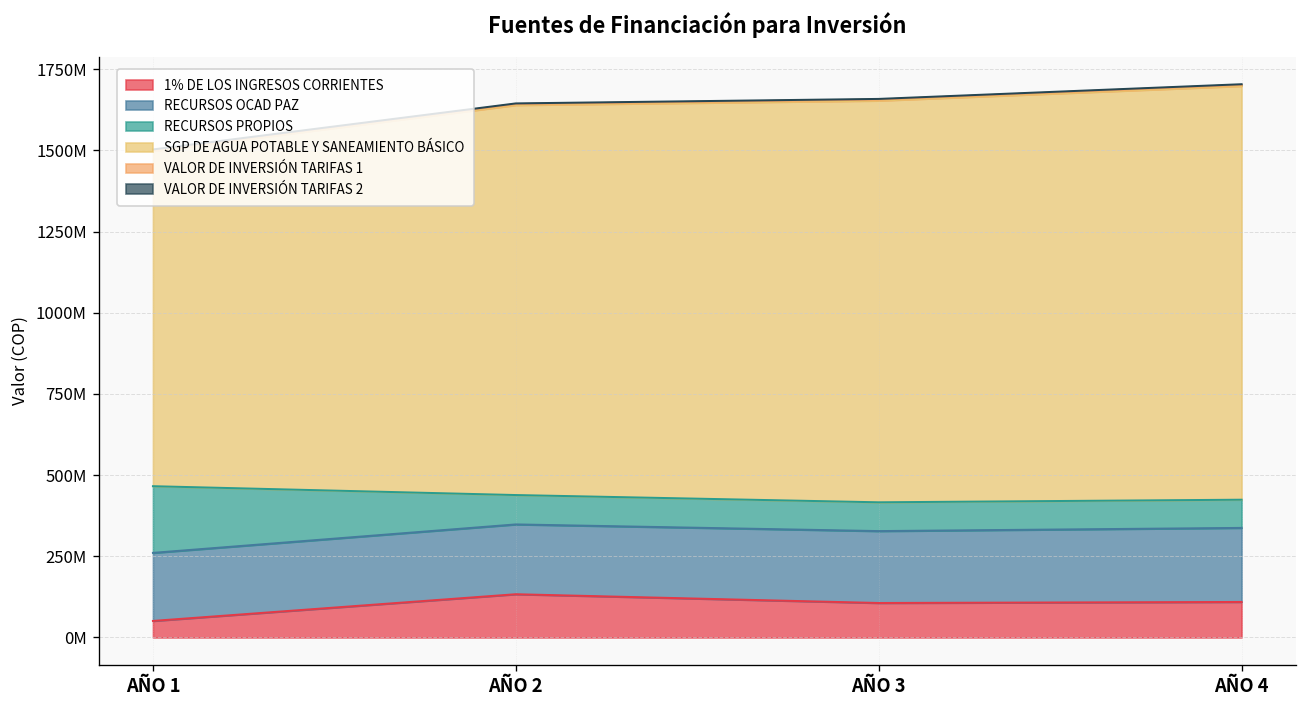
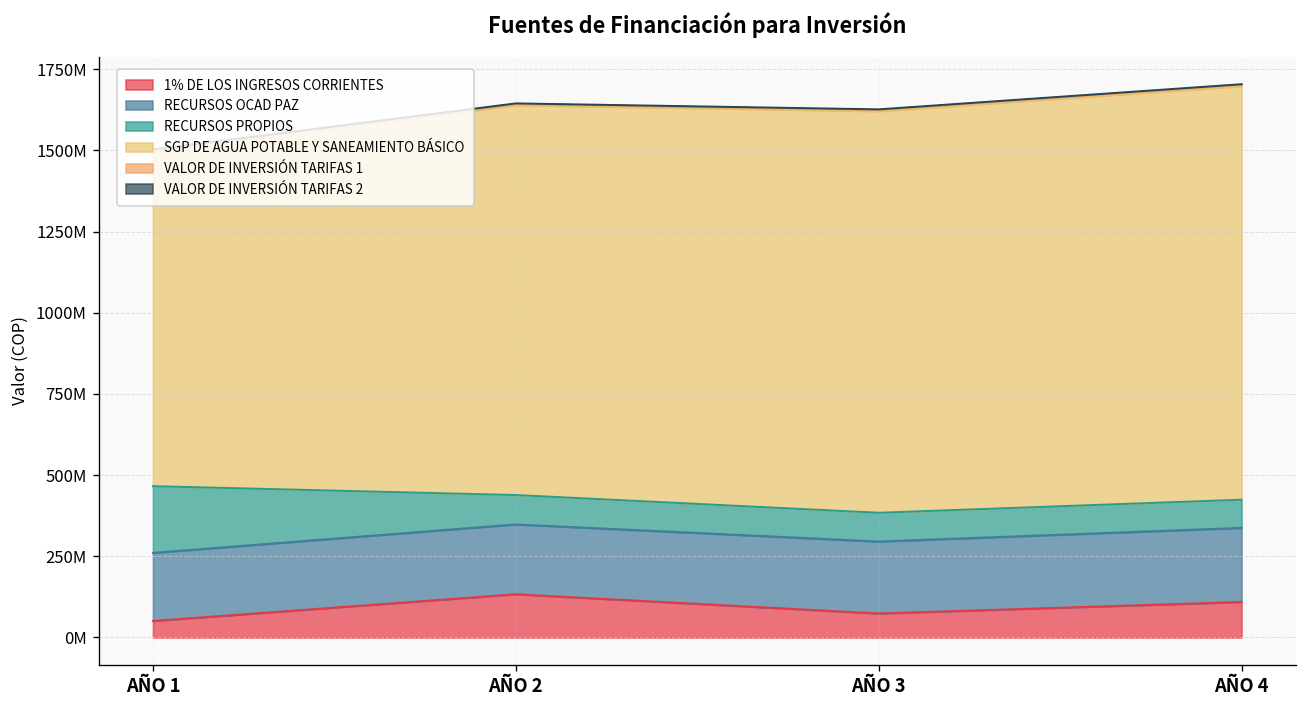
  {
    "1% DE LOS INGRESOS CORRIENTES": {
      "AÑO 1": 50000000,
      "AÑO 2": 130000000,
-     "AÑO 3": 110000000,
+     "AÑO 3": 70000000,
      "AÑO 4": 110000000
    }
  }
